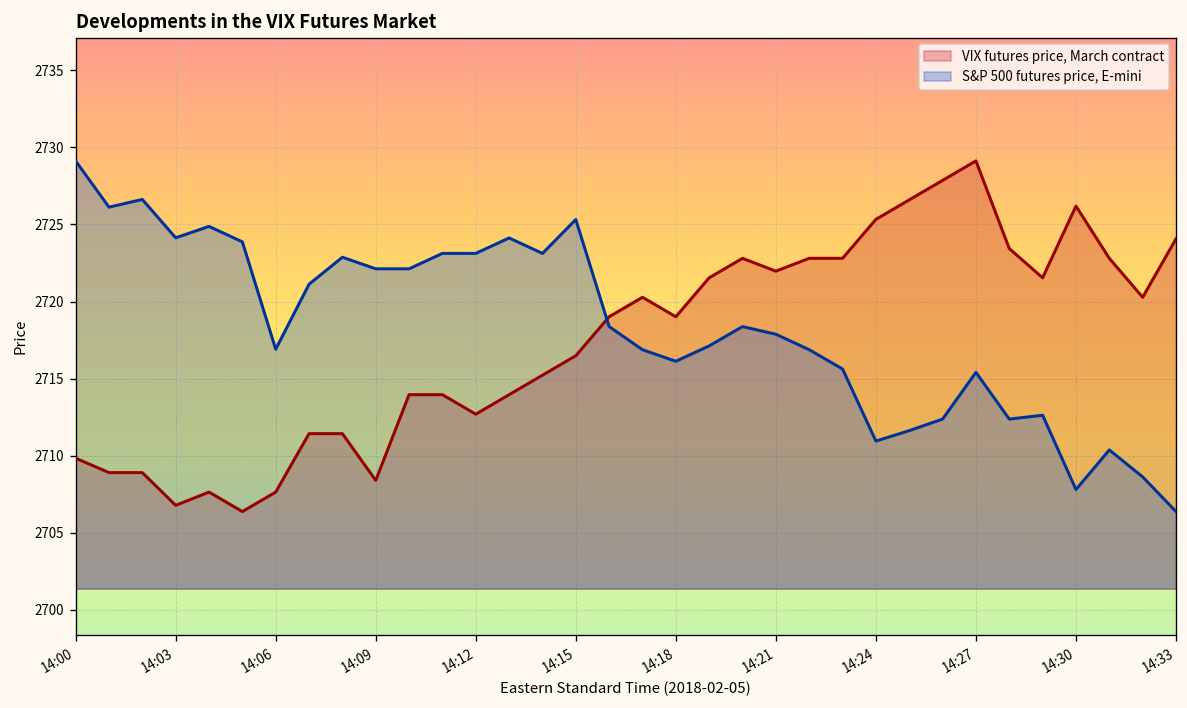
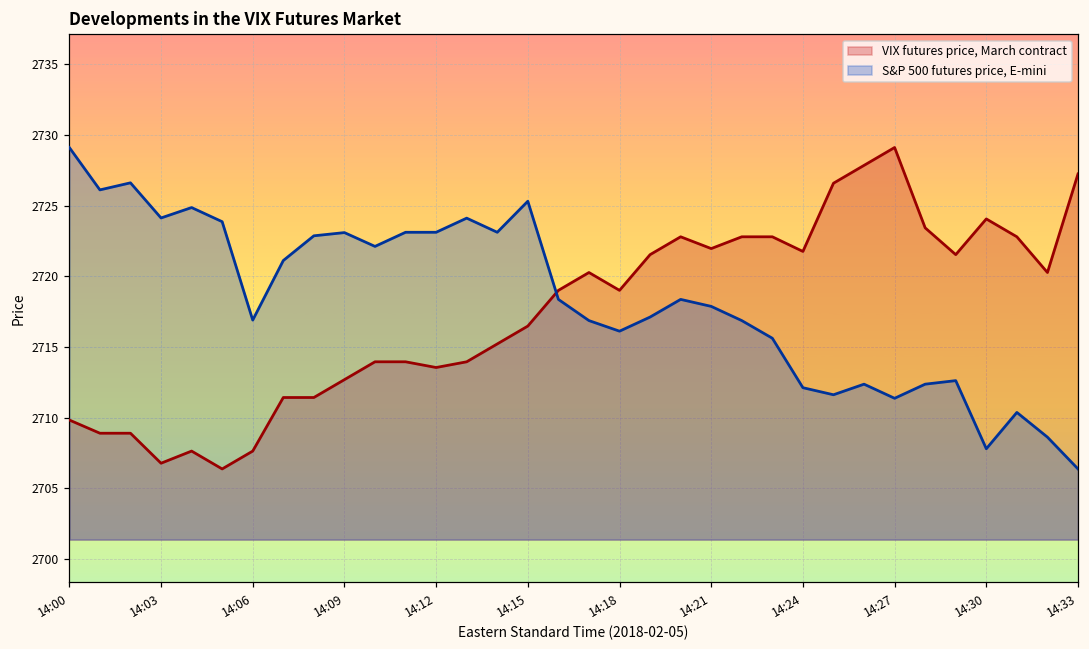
  {
    "VIX futures price, March contract": {
      "14:00": 2709.8,
      "14:03": 2706.8,
      "14:06": 2707.6,
-     "14:09": 2708.4,
-     "14:12": 2712.7,
+     "14:09": 2712.7,
+     "14:12": 2713.6,
      "14:15": 2716.5,
      "14:18": 2719.0,
      "14:21": 2722.0,
-     "14:24": 2725.3,
+     "14:24": 2721.8,
      "14:27": 2729.1,
-     "14:30": 2726.2,
-     "14:33": 2724.1
+     "14:30": 2724.1,
+     "14:33": 2727.3
    },
    "S&P 500 futures price, E-mini": {
      "14:00": 2729.1,
      "14:03": 2724.1,
      "14:06": 2716.9,
-     "14:09": 2722.1,
+     "14:09": 2723.1,
      "14:12": 2723.1,
      "14:15": 2725.3,
      "14:18": 2716.1,
      "14:21": 2717.9,
-     "14:24": 2710.9,
-     "14:27": 2715.4,
+     "14:24": 2712.1,
+     "14:27": 2711.4,
      "14:30": 2707.8,
      "14:33": 2706.4
    }
  }
